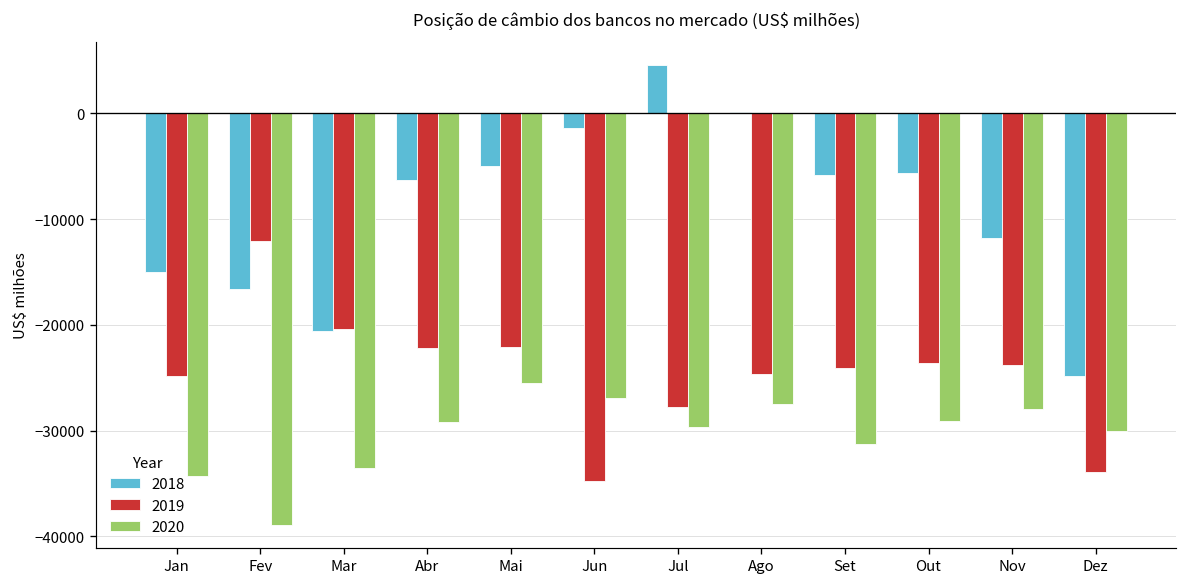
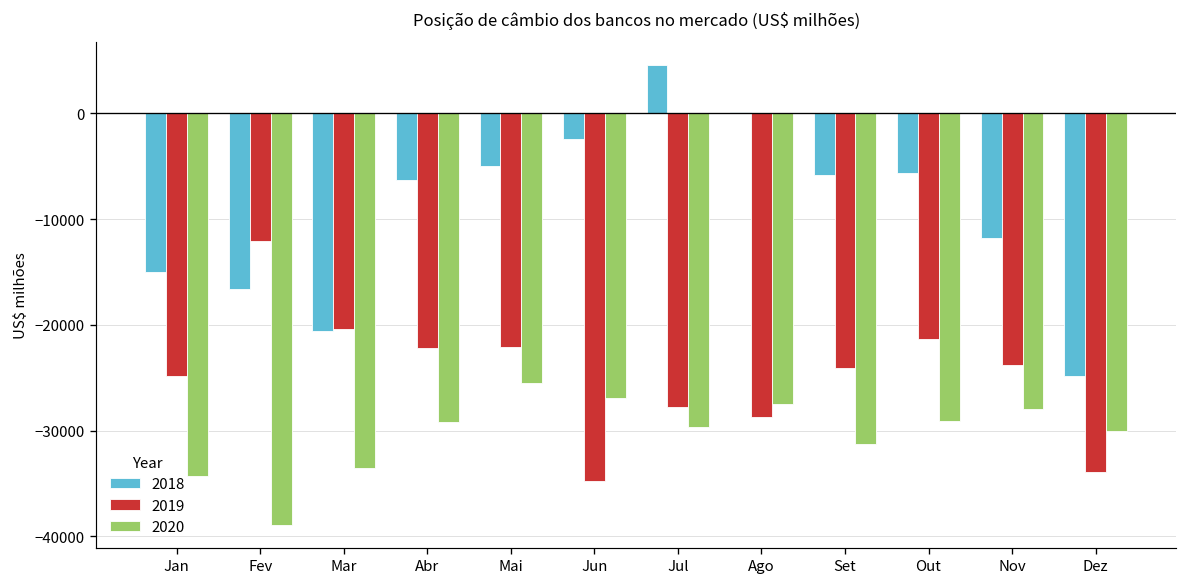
  {
    "2018": {
      "Jan": -15000,
      "Fev": -17000,
      "Mar": -21000,
      "Abr": -6000,
      "Mai": -5000,
-     "Jun": -1000,
+     "Jun": -2000,
      "Jul": 5000,
      "Set": -6000,
      "Out": -6000,
      "Nov": -12000,
      "Dez": -25000
    },
    "2019": {
      "Jan": -25000,
      "Fev": -12000,
      "Mar": -20000,
      "Abr": -22000,
      "Mai": -22000,
      "Jun": -35000,
      "Jul": -28000,
-     "Ago": -25000,
+     "Ago": -29000,
      "Set": -24000,
-     "Out": -24000,
+     "Out": -21000,
      "Nov": -24000,
      "Dez": -34000
    },
    "2020": {
      "Jan": -34000,
      "Fev": -39000,
      "Mar": -34000,
      "Abr": -29000,
      "Mai": -26000,
      "Jun": -27000,
      "Jul": -30000,
      "Ago": -27000,
      "Set": -31000,
      "Out": -29000,
      "Nov": -28000,
      "Dez": -30000
    }
  }
